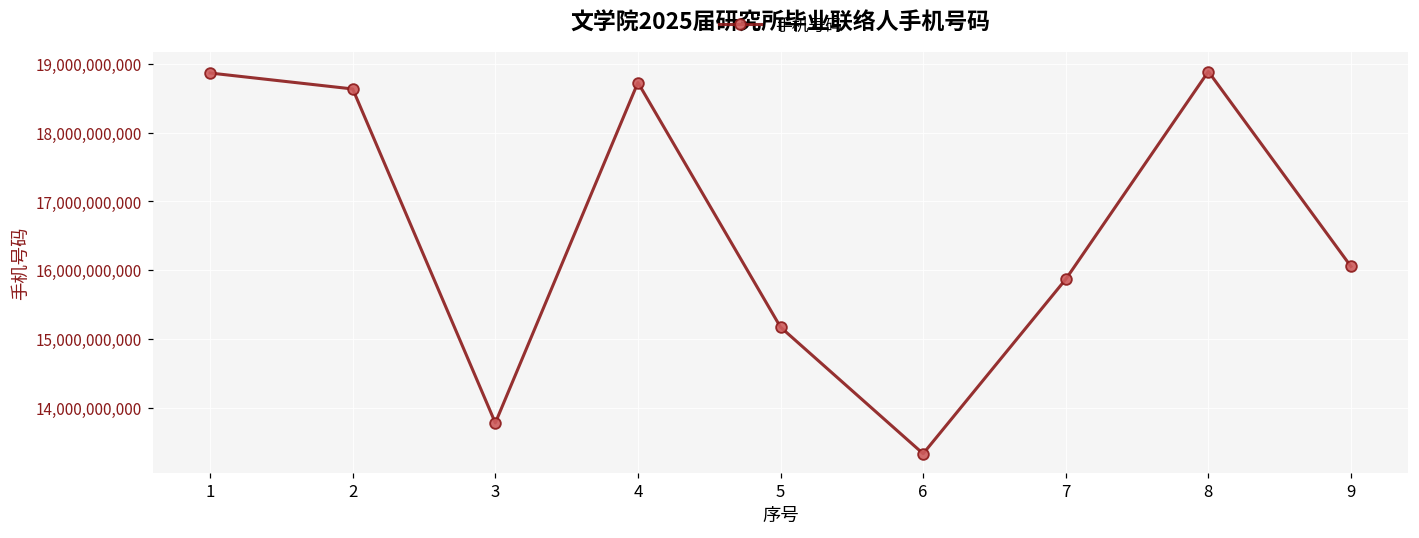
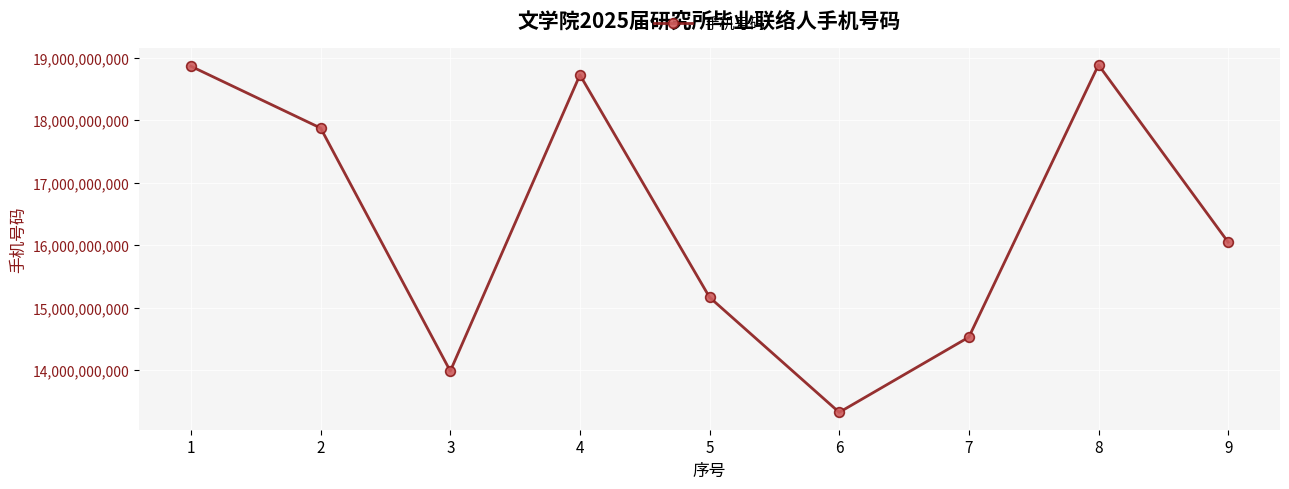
  {
    "1": "18,900,000,000",
-   "2": "18,600,000,000",
-   "3": "13,800,000,000",
+   "2": "17,900,000,000",
+   "3": "14,000,000,000",
    "4": "18,700,000,000",
    "5": "15,200,000,000",
    "6": "13,300,000,000",
-   "7": "15,900,000,000",
+   "7": "14,500,000,000",
    "8": "18,900,000,000",
    "9": "16,100,000,000"
  }
